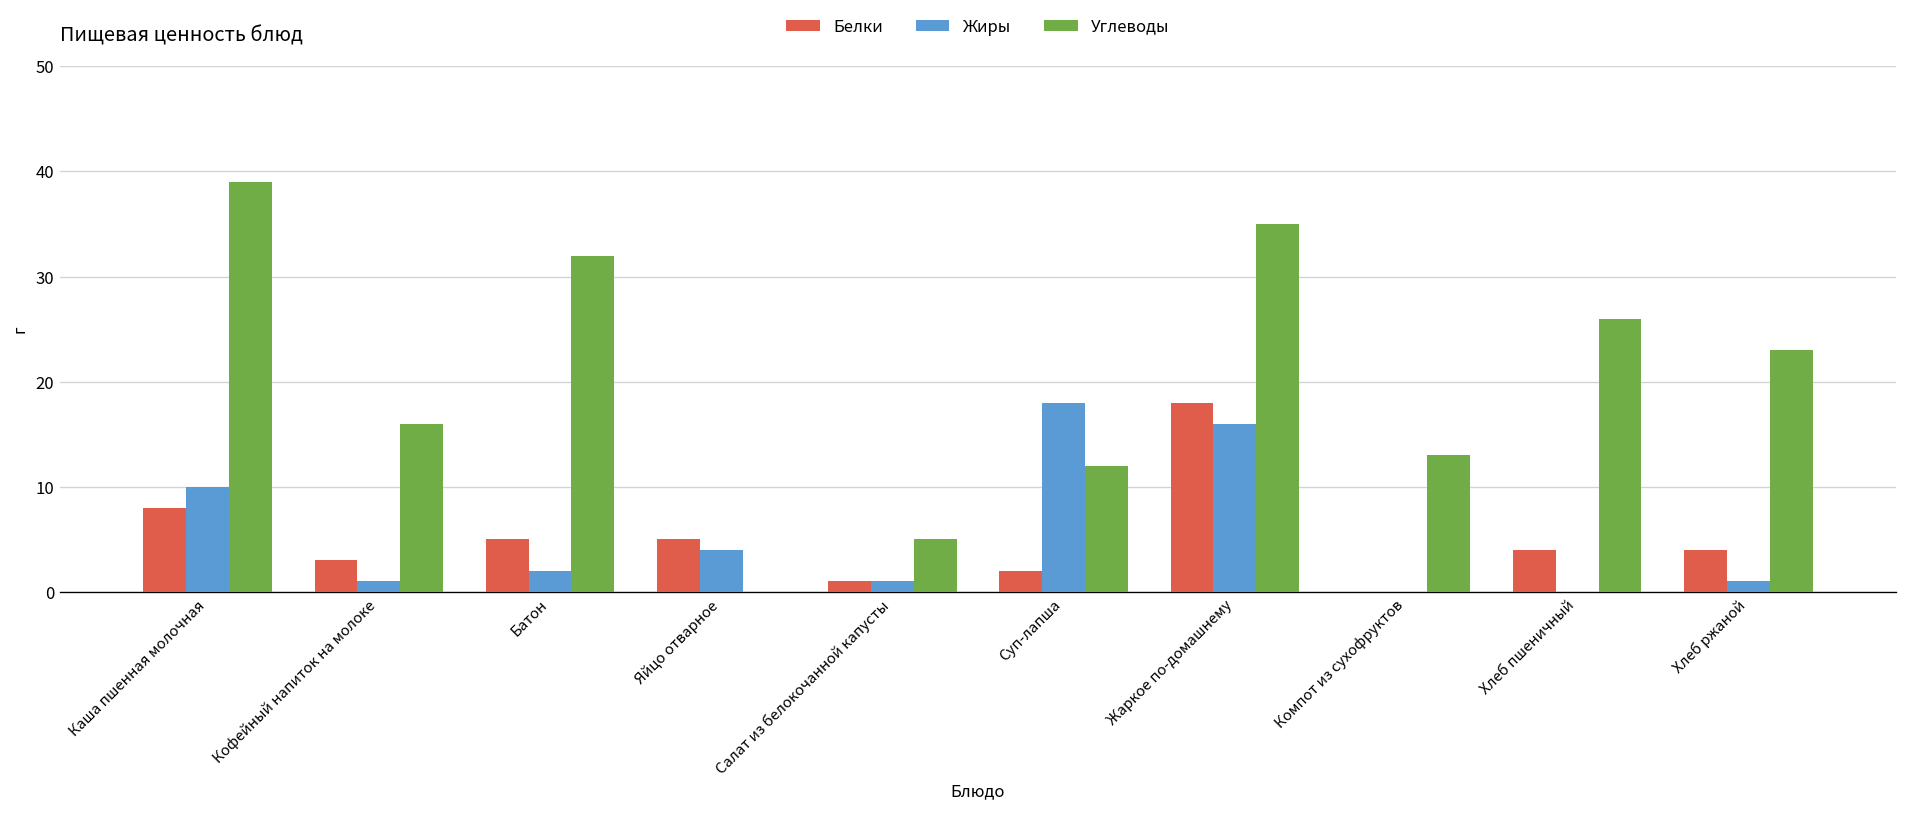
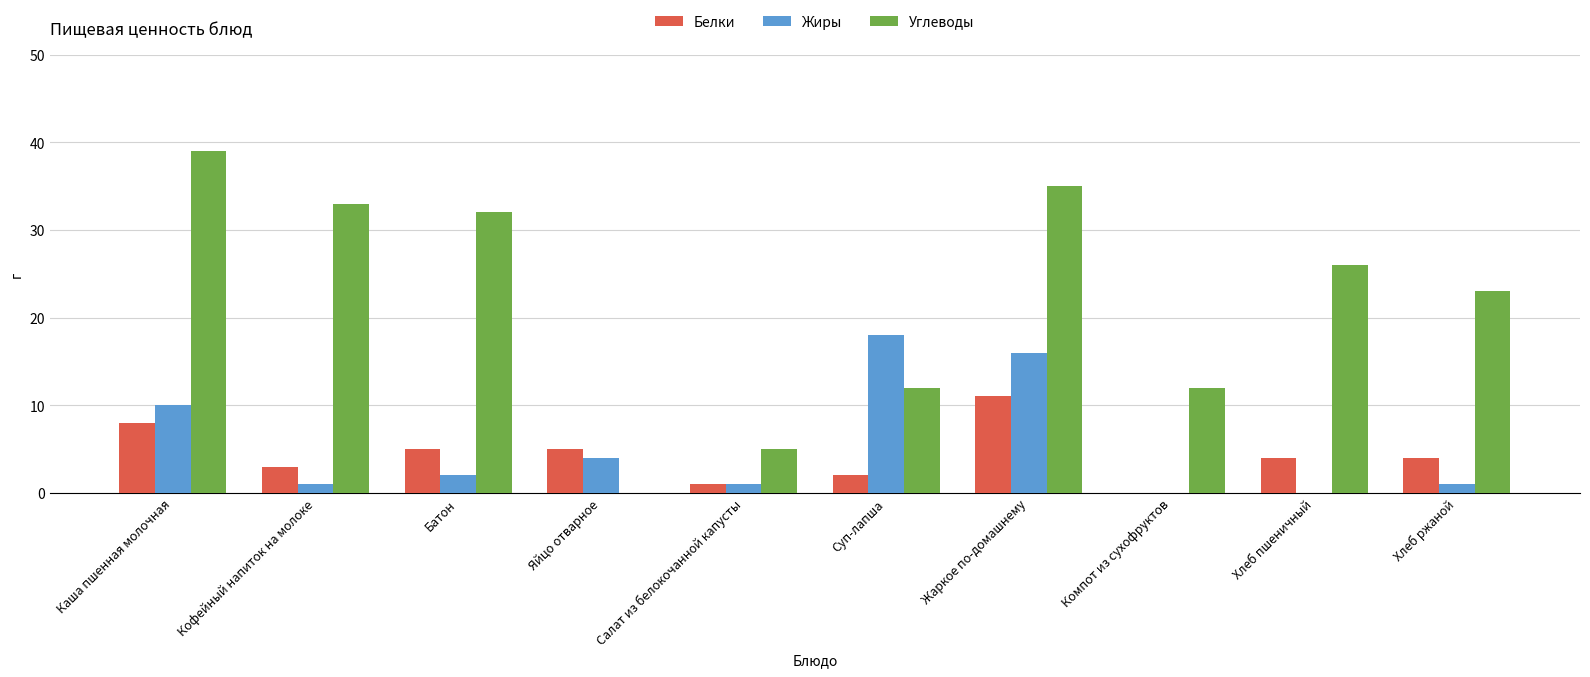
  {
    "Белки": {
      "Каша пшенная молочная": 8,
      "Кофейный напиток на молоке": 3,
      "Батон": 5,
      "Яйцо отварное": 5,
      "Салат из белокочанной капусты": 1,
      "Суп-лапша": 2,
-     "Жаркое по-домашнему": 18,
+     "Жаркое по-домашнему": 11,
      "Компот из сухофруктов": 0,
      "Хлеб пшеничный": 4,
      "Хлеб ржаной": 4
    },
    "Жиры": {
      "Каша пшенная молочная": 10,
      "Кофейный напиток на молоке": 1,
      "Батон": 2,
      "Яйцо отварное": 4,
      "Салат из белокочанной капусты": 1,
      "Суп-лапша": 18,
      "Жаркое по-домашнему": 16,
      "Компот из сухофруктов": 0,
      "Хлеб пшеничный": 0,
      "Хлеб ржаной": 1
    },
    "Углеводы": {
      "Каша пшенная молочная": 39,
-     "Кофейный напиток на молоке": 16,
+     "Кофейный напиток на молоке": 33,
      "Батон": 32,
      "Яйцо отварное": 0,
      "Салат из белокочанной капусты": 5,
      "Суп-лапша": 12,
      "Жаркое по-домашнему": 35,
-     "Компот из сухофруктов": 13,
+     "Компот из сухофруктов": 12,
      "Хлеб пшеничный": 26,
      "Хлеб ржаной": 23
    }
  }
